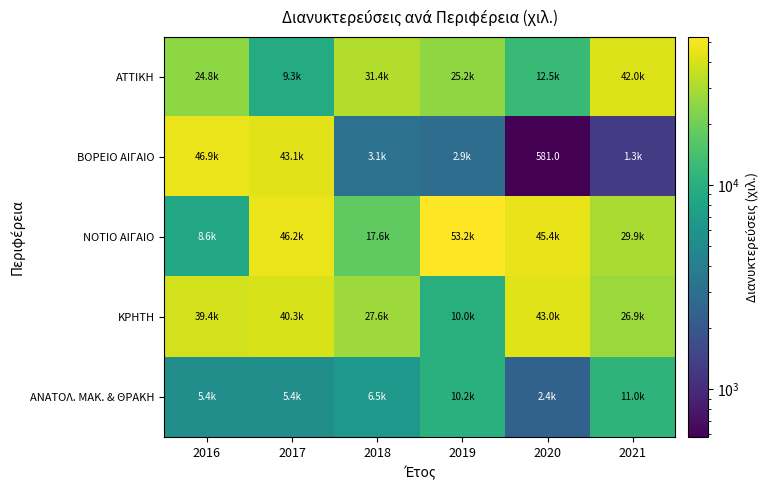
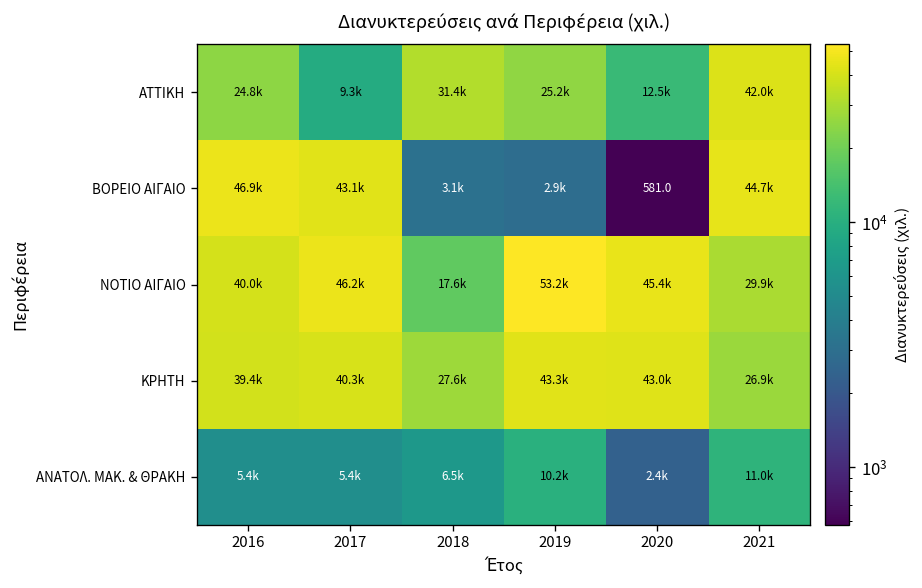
  {
    "ΑΤΤΙΚΗ": {
      "2016": "24.8k",
      "2017": "9.3k",
      "2018": "31.4k",
      "2019": "25.2k",
      "2020": "12.5k",
      "2021": "42.0k"
    },
    "ΒΟΡΕΙΟ ΑΙΓΑΙΟ": {
      "2016": "46.9k",
      "2017": "43.1k",
      "2018": "3.1k",
      "2019": "2.9k",
      "2020": "581.0",
-     "2021": "1.3k"
+     "2021": "44.7k"
    },
    "ΝΟΤΙΟ ΑΙΓΑΙΟ": {
-     "2016": "8.6k",
+     "2016": "40.0k",
      "2017": "46.2k",
      "2018": "17.6k",
      "2019": "53.2k",
      "2020": "45.4k",
      "2021": "29.9k"
    },
    "ΚΡΗΤΗ": {
      "2016": "39.4k",
      "2017": "40.3k",
      "2018": "27.6k",
-     "2019": "10.0k",
+     "2019": "43.3k",
      "2020": "43.0k",
      "2021": "26.9k"
    },
    "ΑΝΑΤΟΛ. ΜΑΚ. & ΘΡΑΚΗ": {
      "2016": "5.4k",
      "2017": "5.4k",
      "2018": "6.5k",
      "2019": "10.2k",
      "2020": "2.4k",
      "2021": "11.0k"
    }
  }
